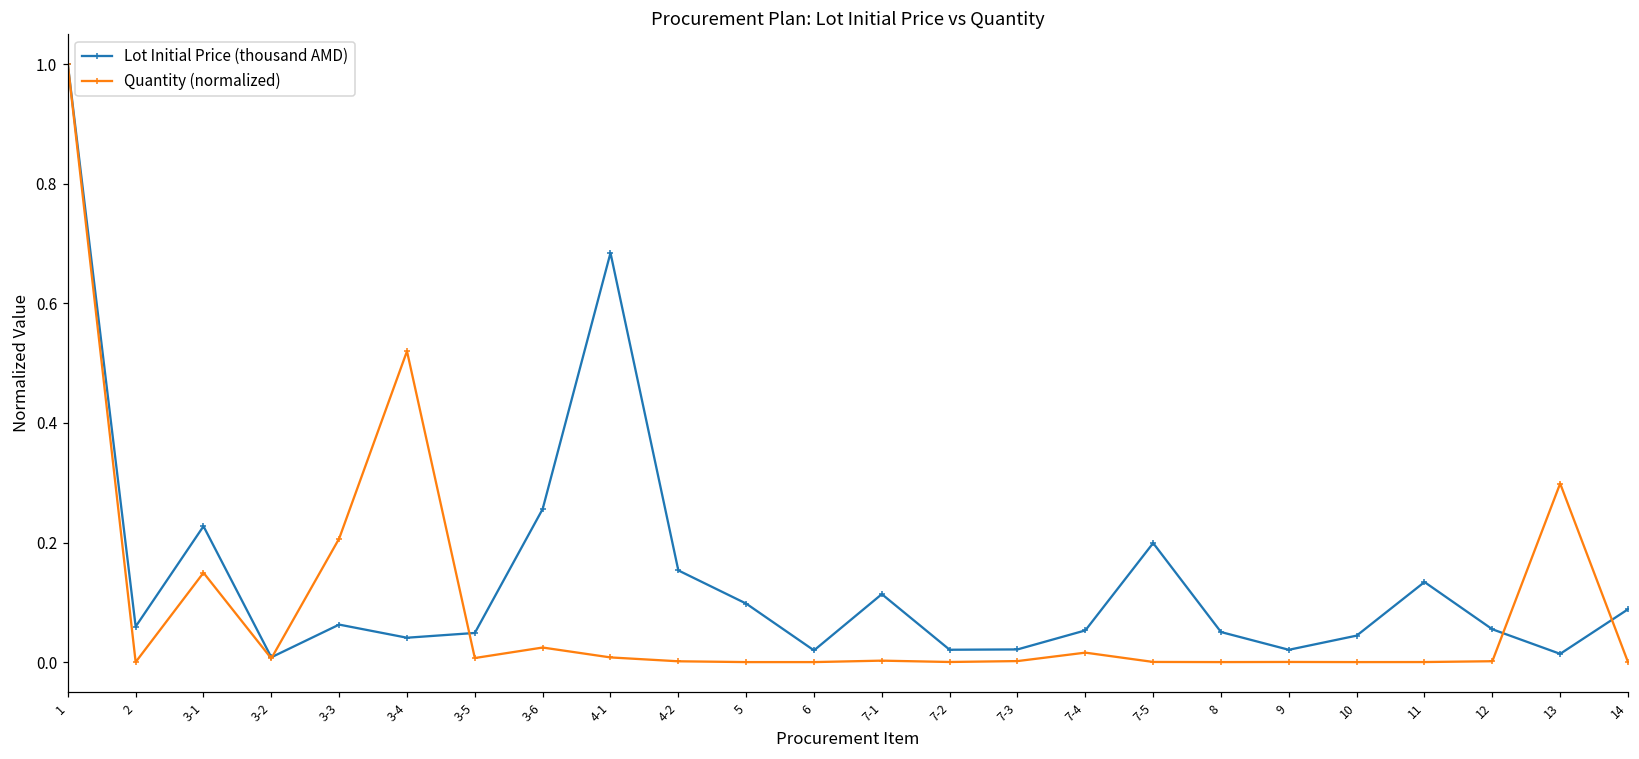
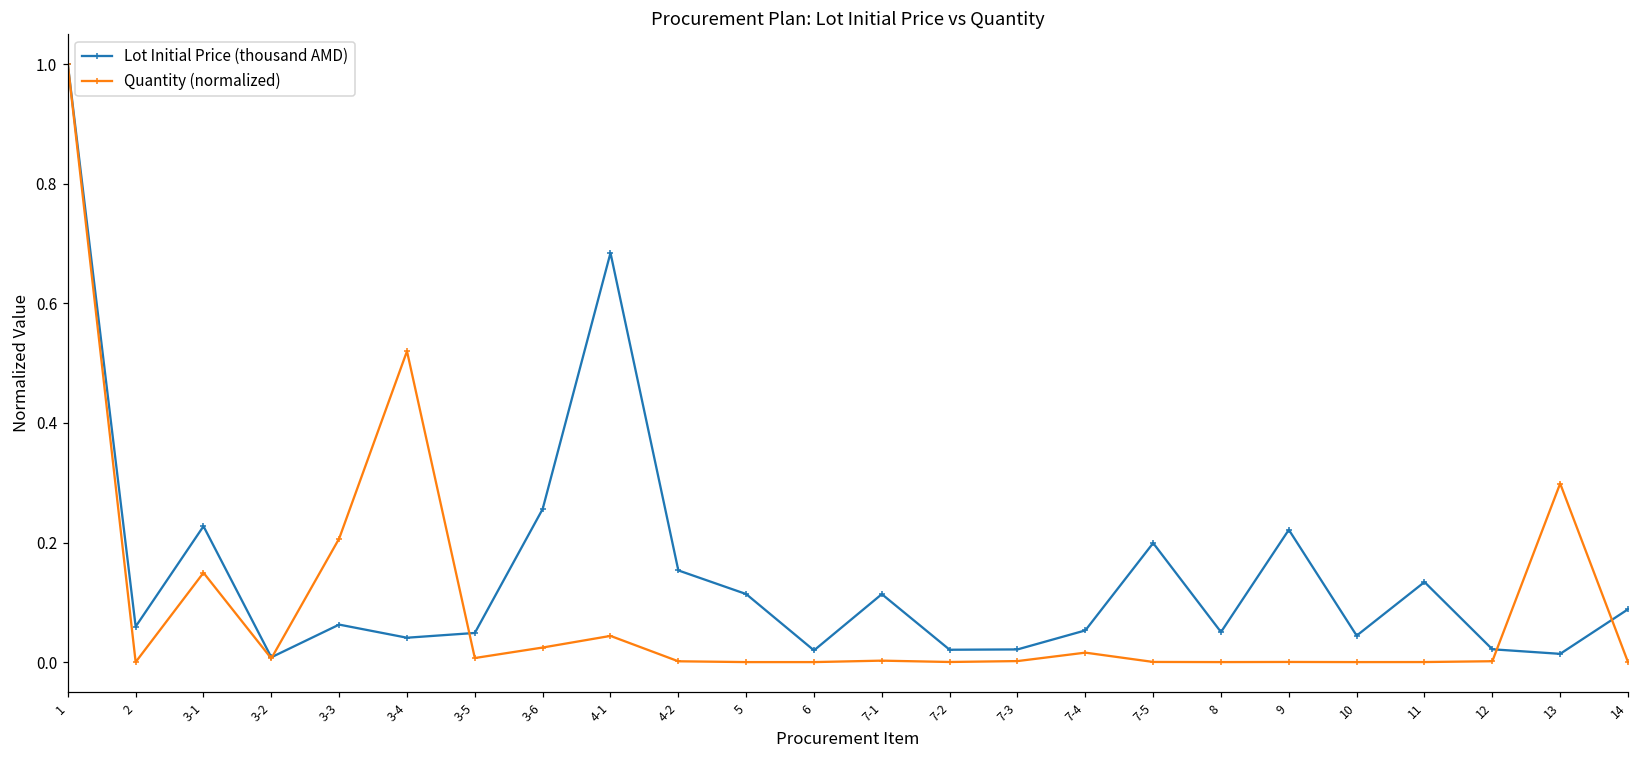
  {
    "Lot Initial Price (thousand AMD)": {
      "2": 0.06,
      "3-1": 0.23,
      "3-3": 0.06,
      "3-4": 0.04,
      "3-5": 0.05,
      "3-6": 0.26,
      "4-1": 0.68,
      "4-2": 0.15,
-     "5": 0.10,
+     "5": 0.11,
      "6": 0.02,
      "7-1": 0.11,
      "7-2": 0.02,
      "7-3": 0.02,
      "7-4": 0.05,
      "7-5": 0.20,
      "8": 0.05,
-     "9": 0.02,
+     "9": 0.22,
      "10": 0.04,
      "11": 0.13,
-     "12": 0.05,
+     "12": 0.02,
      "13": 0.01,
      "14": 0.09
    },
    "Quantity (normalized)": {
      "2": 0.00,
      "3-1": 0.15,
      "3-3": 0.21,
      "3-4": 0.52,
      "3-5": 0.01,
      "3-6": 0.02,
-     "4-1": 0.01,
+     "4-1": 0.04,
      "4-2": 0.00,
      "5": 0.00,
      "6": 0.00,
      "7-1": 0.00,
      "7-2": 0.00,
      "7-3": 0.00,
      "7-4": 0.02,
      "7-5": 0.00,
      "8": 0.00,
      "9": 0.00,
      "10": 0.00,
      "11": 0.00,
      "12": 0.00,
      "13": 0.30,
      "14": 0.00
    }
  }
